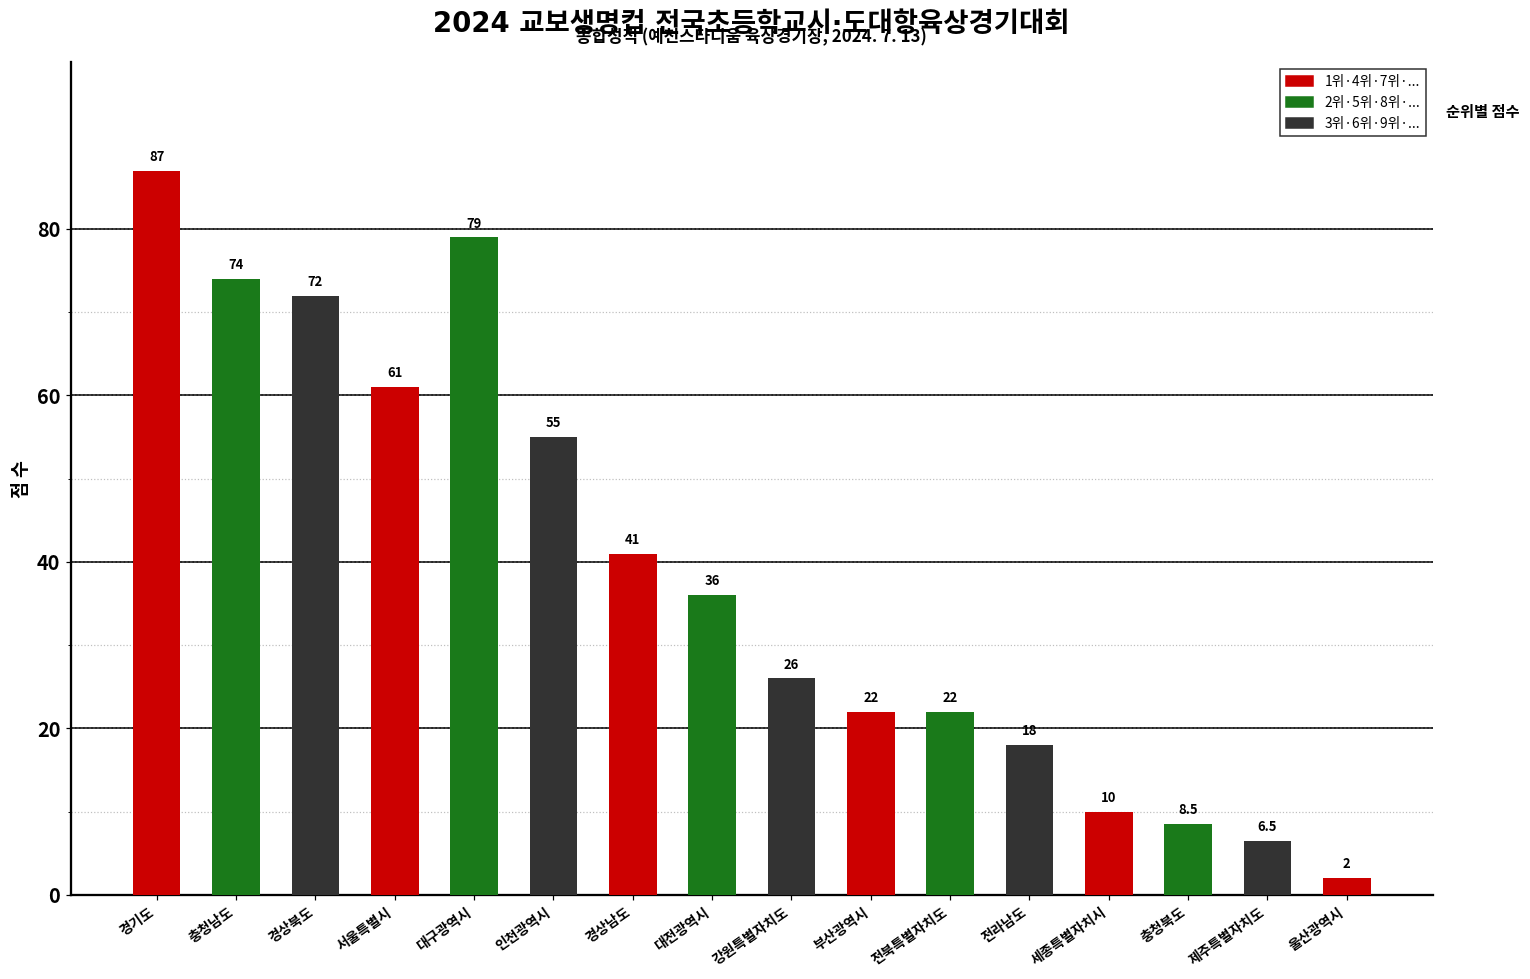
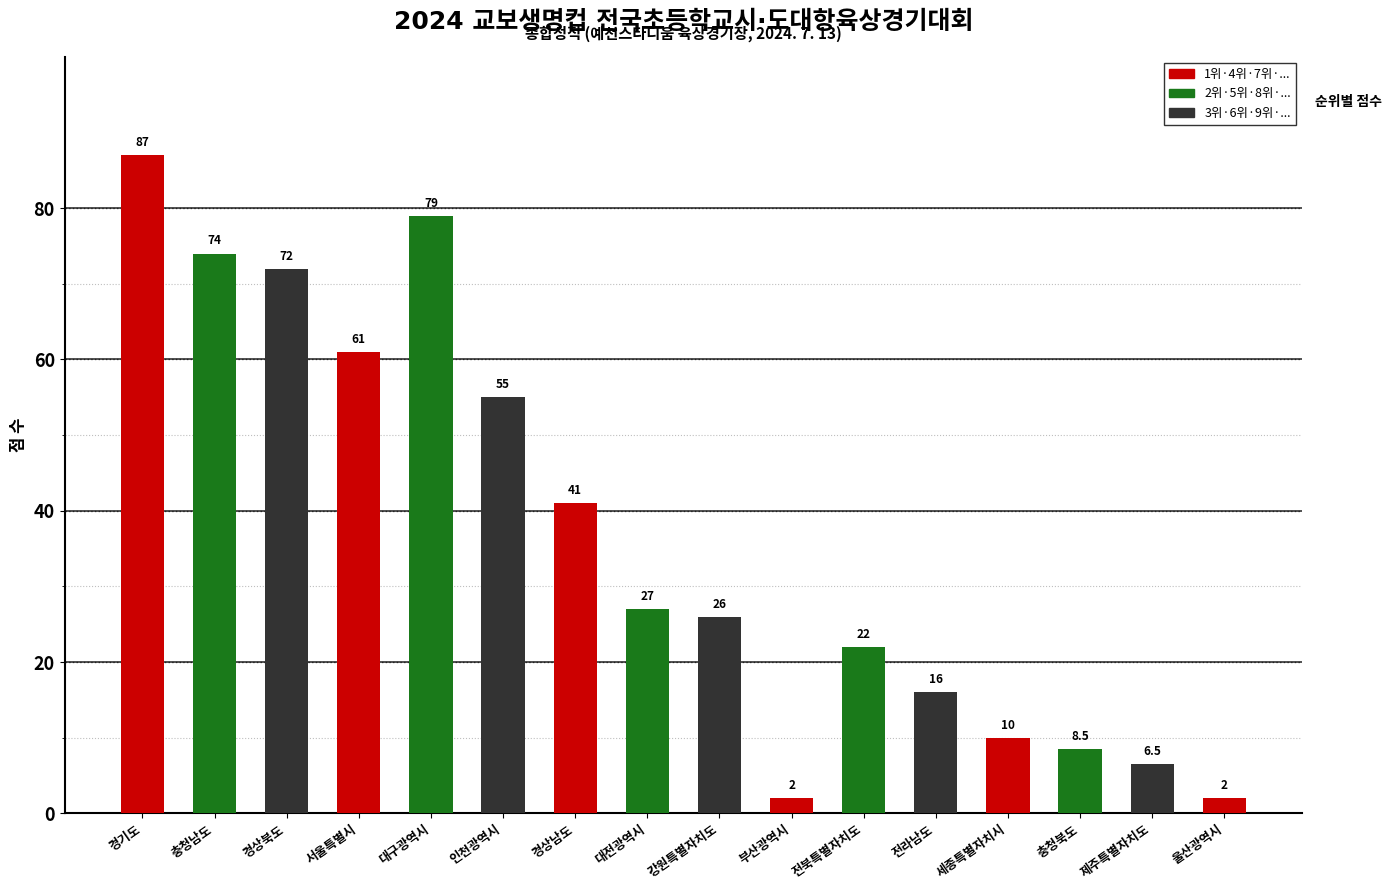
  {
    "경기도": 87,
    "충청남도": 74,
    "경상북도": 72,
    "서울특별시": 61,
    "대구광역시": 79,
    "인천광역시": 55,
    "경상남도": 41,
-   "대전광역시": 36,
+   "대전광역시": 27,
    "강원특별자치도": 26,
-   "부산광역시": 22,
+   "부산광역시": 2,
    "전북특별자치도": 22,
-   "전라남도": 18,
+   "전라남도": 16,
    "세종특별자치시": 10,
    "충청북도": 8.5,
    "제주특별자치도": 6.5,
    "울산광역시": 2
  }
